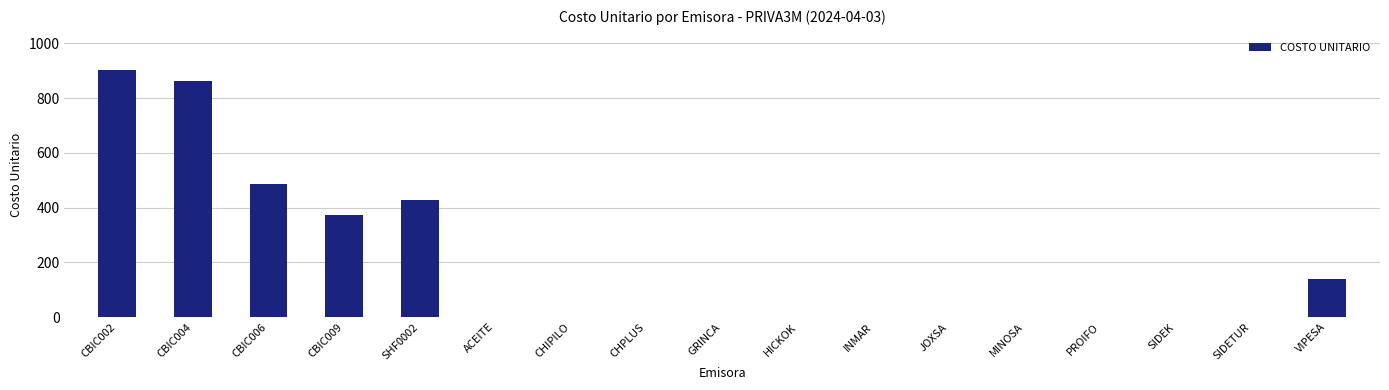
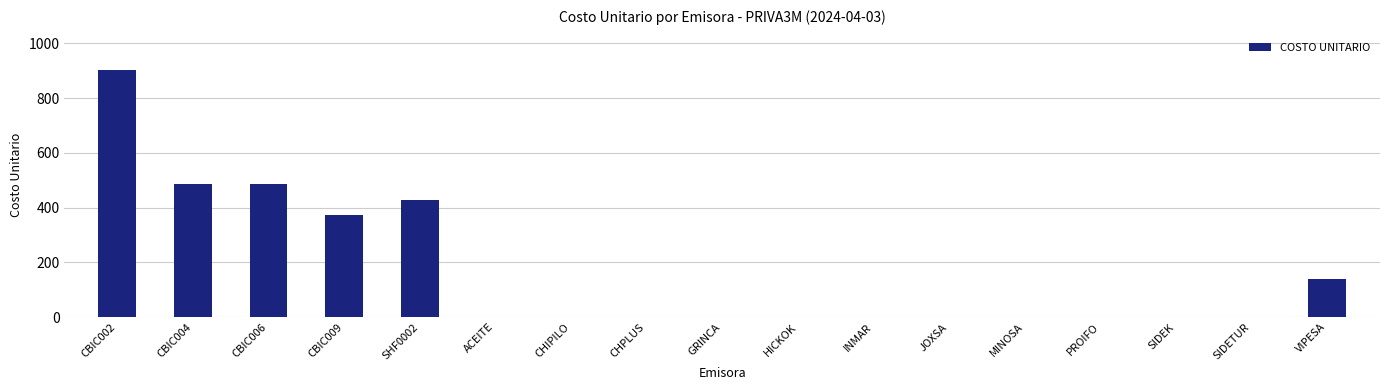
  {
    "CBIC002": 900,
-   "CBIC004": 860,
+   "CBIC004": 490,
    "CBIC006": 490,
    "CBIC009": 370,
    "SHF0002": 430,
    "ACEITE": 0,
    "CHIPILO": 0,
    "CHPLUS": 0,
    "GRINCA": 0,
    "HICKOK": 0,
    "INMAR": 0,
    "JOXSA": 0,
    "MINOSA": 0,
    "PROIFO": 0,
    "SIDEK": 0,
    "SIDETUR": 0,
    "VIPESA": 140
  }
